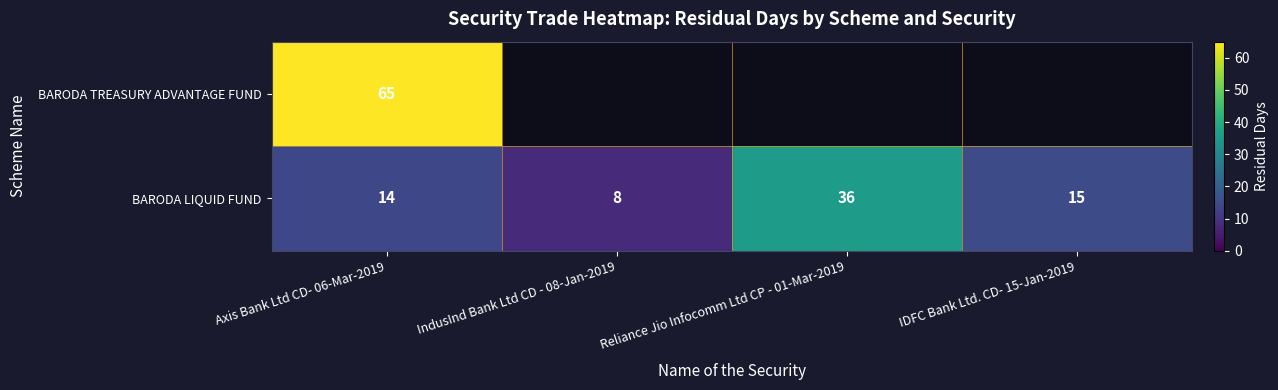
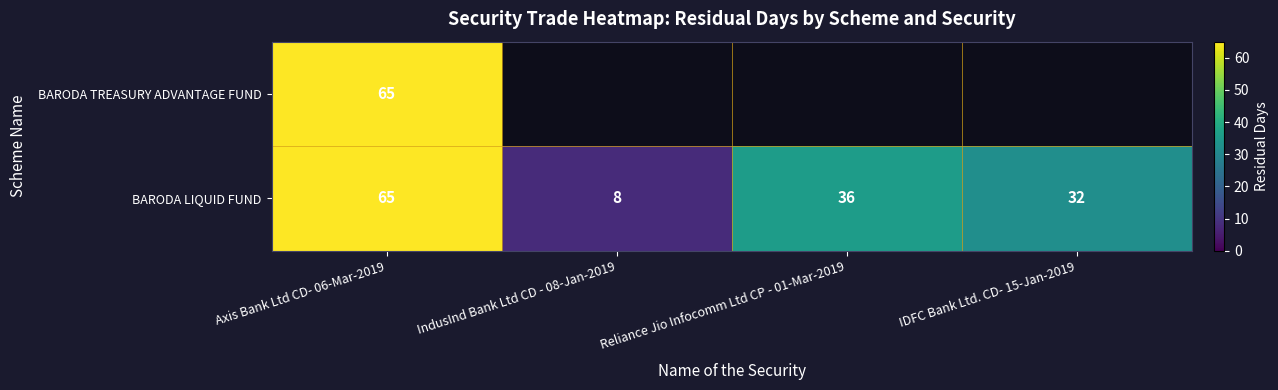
  {
    "BARODA TREASURY ADVANTAGE FUND": {
      "Axis Bank Ltd CD- 06-Mar-2019": 65
    },
    "BARODA LIQUID FUND": {
-     "Axis Bank Ltd CD- 06-Mar-2019": 14,
+     "Axis Bank Ltd CD- 06-Mar-2019": 65,
      "IndusInd Bank Ltd CD - 08-Jan-2019": 8,
      "Reliance Jio Infocomm Ltd CP - 01-Mar-2019": 36,
-     "IDFC Bank Ltd. CD- 15-Jan-2019": 15
+     "IDFC Bank Ltd. CD- 15-Jan-2019": 32
    }
  }
